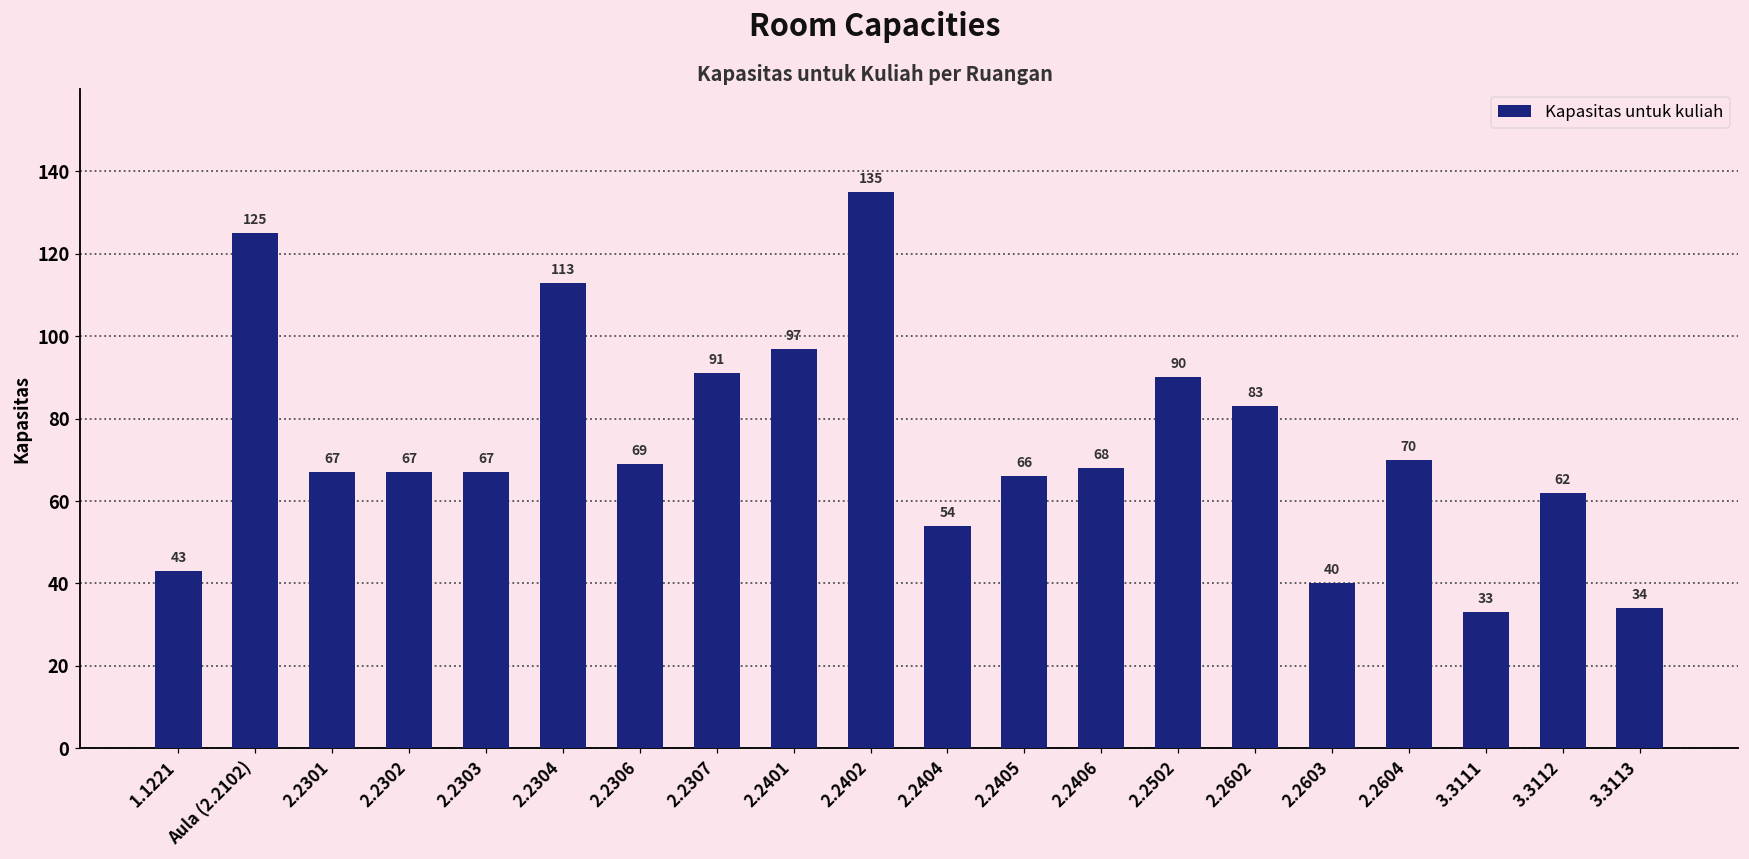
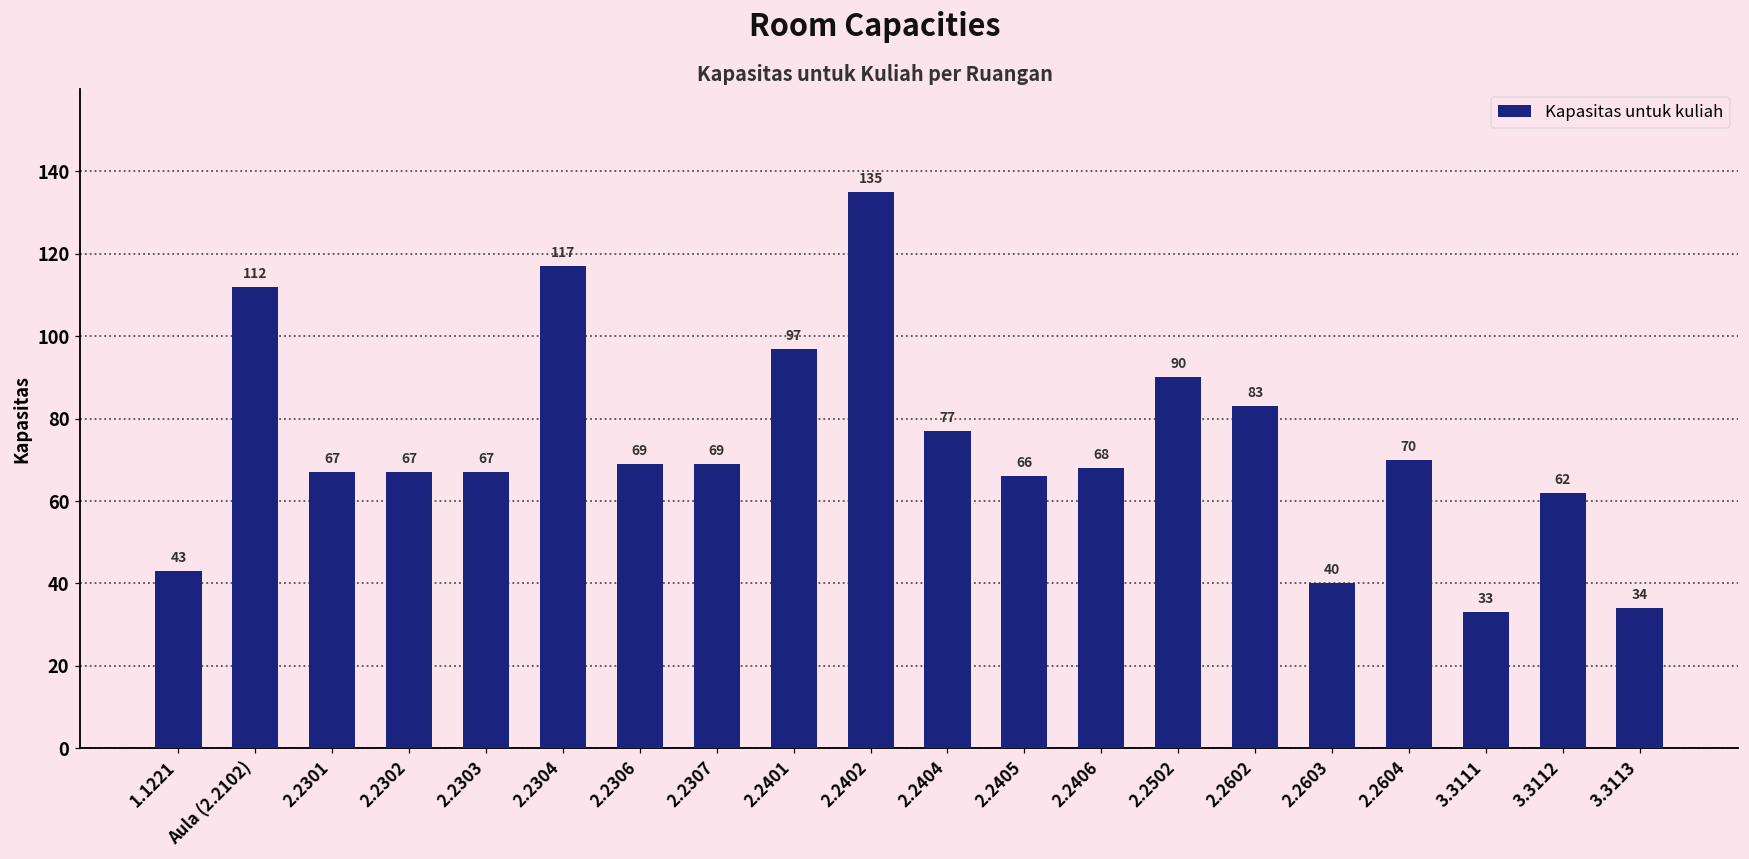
  {
    "1.1221": 43,
-   "Aula (2.2102)": 125,
+   "Aula (2.2102)": 112,
    "2.2301": 67,
    "2.2302": 67,
    "2.2303": 67,
-   "2.2304": 113,
+   "2.2304": 117,
    "2.2306": 69,
-   "2.2307": 91,
+   "2.2307": 69,
    "2.2401": 97,
    "2.2402": 135,
-   "2.2404": 54,
+   "2.2404": 77,
    "2.2405": 66,
    "2.2406": 68,
    "2.2502": 90,
    "2.2602": 83,
    "2.2603": 40,
    "2.2604": 70,
    "3.3111": 33,
    "3.3112": 62,
    "3.3113": 34
  }
